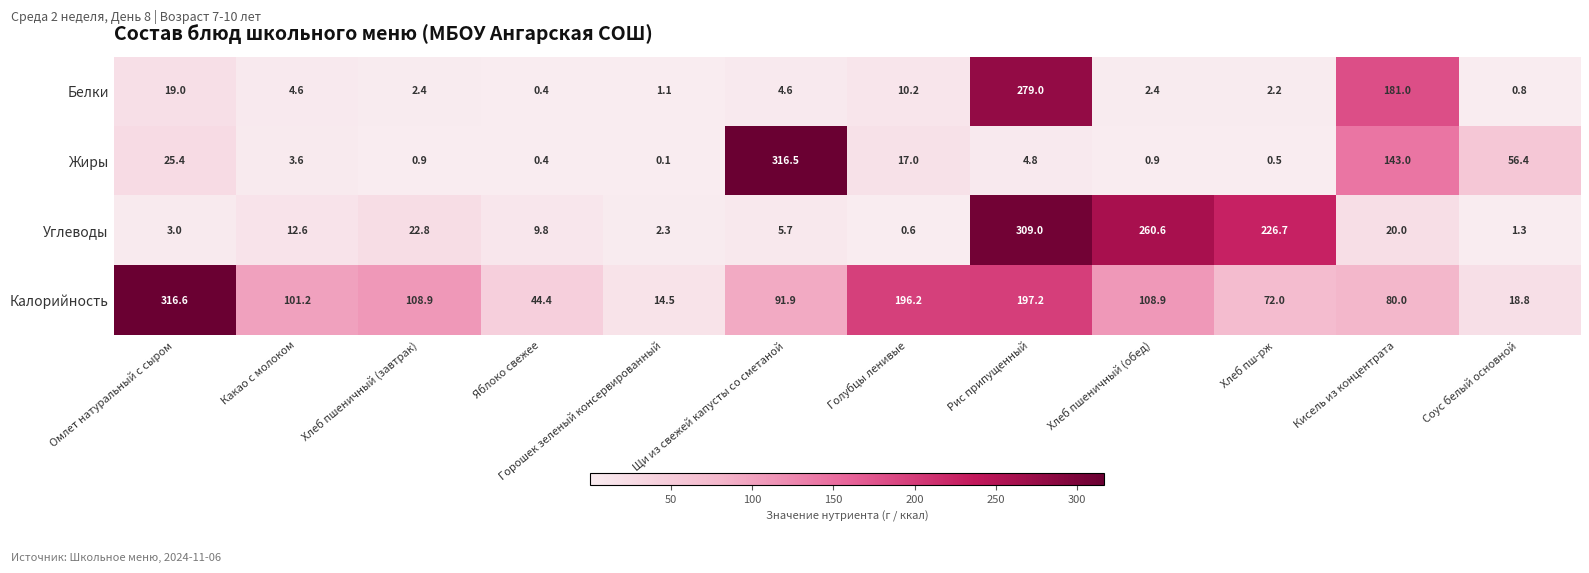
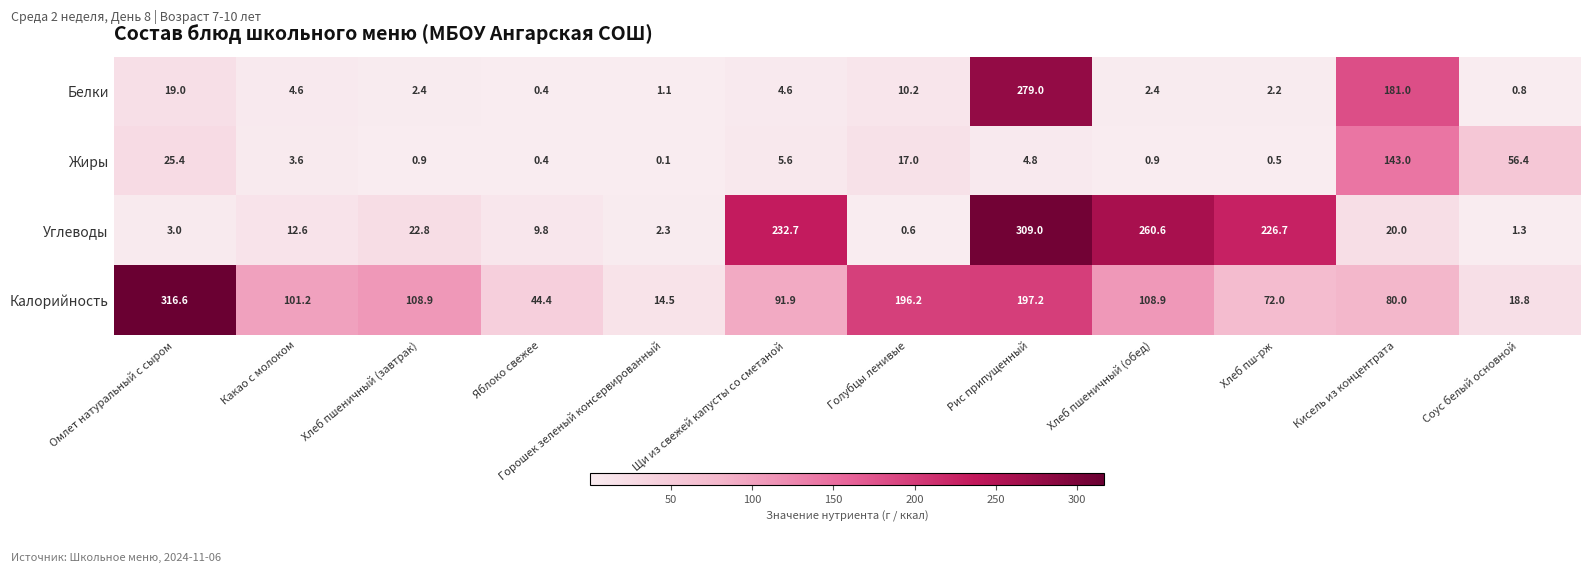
  {
    "Белки": {
      "Омлет натуральный с сыром": 19.0,
      "Какао с молоком": 4.6,
      "Хлеб пшеничный (завтрак)": 2.4,
      "Яблоко свежее": 0.4,
      "Горошек зеленый консервированный": 1.1,
      "Щи из свежей капусты со сметаной": 4.6,
      "Голубцы ленивые": 10.2,
      "Рис припущенный": 279.0,
      "Хлеб пшеничный (обед)": 2.4,
      "Хлеб пш-рж": 2.2,
      "Кисель из концентрата": 181.0,
      "Соус белый основной": 0.8
    },
    "Жиры": {
      "Омлет натуральный с сыром": 25.4,
      "Какао с молоком": 3.6,
      "Хлеб пшеничный (завтрак)": 0.9,
      "Яблоко свежее": 0.4,
      "Горошек зеленый консервированный": 0.1,
-     "Щи из свежей капусты со сметаной": 316.5,
+     "Щи из свежей капусты со сметаной": 5.6,
      "Голубцы ленивые": 17.0,
      "Рис припущенный": 4.8,
      "Хлеб пшеничный (обед)": 0.9,
      "Хлеб пш-рж": 0.5,
      "Кисель из концентрата": 143.0,
      "Соус белый основной": 56.4
    },
    "Углеводы": {
      "Омлет натуральный с сыром": 3.0,
      "Какао с молоком": 12.6,
      "Хлеб пшеничный (завтрак)": 22.8,
      "Яблоко свежее": 9.8,
      "Горошек зеленый консервированный": 2.3,
-     "Щи из свежей капусты со сметаной": 5.7,
+     "Щи из свежей капусты со сметаной": 232.7,
      "Голубцы ленивые": 0.6,
      "Рис припущенный": 309.0,
      "Хлеб пшеничный (обед)": 260.6,
      "Хлеб пш-рж": 226.7,
      "Кисель из концентрата": 20.0,
      "Соус белый основной": 1.3
    },
    "Калорийность": {
      "Омлет натуральный с сыром": 316.6,
      "Какао с молоком": 101.2,
      "Хлеб пшеничный (завтрак)": 108.9,
      "Яблоко свежее": 44.4,
      "Горошек зеленый консервированный": 14.5,
      "Щи из свежей капусты со сметаной": 91.9,
      "Голубцы ленивые": 196.2,
      "Рис припущенный": 197.2,
      "Хлеб пшеничный (обед)": 108.9,
      "Хлеб пш-рж": 72.0,
      "Кисель из концентрата": 80.0,
      "Соус белый основной": 18.8
    }
  }
